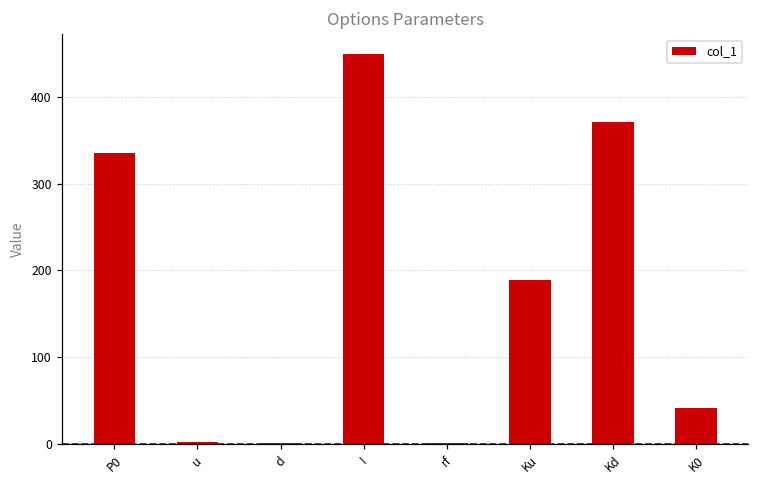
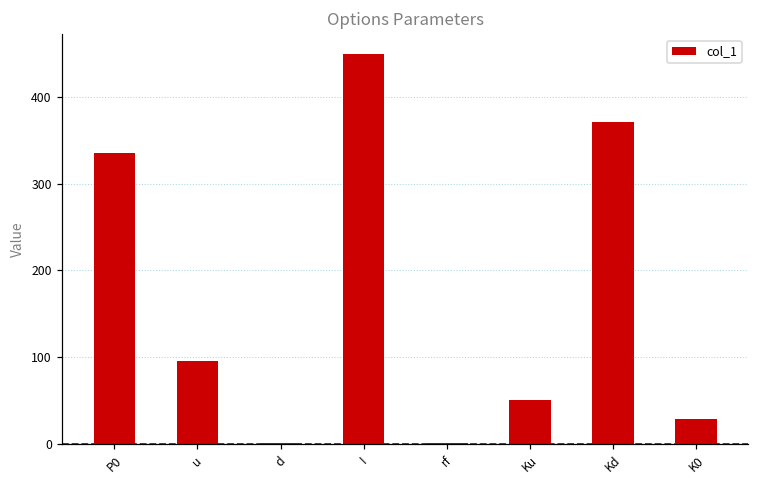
  {
    "P0": 340,
-   "u": 0,
+   "u": 100,
    "I": 450,
-   "Ku": 190,
+   "Ku": 50,
    "Kd": 370,
-   "K0": 40
+   "K0": 30
  }
